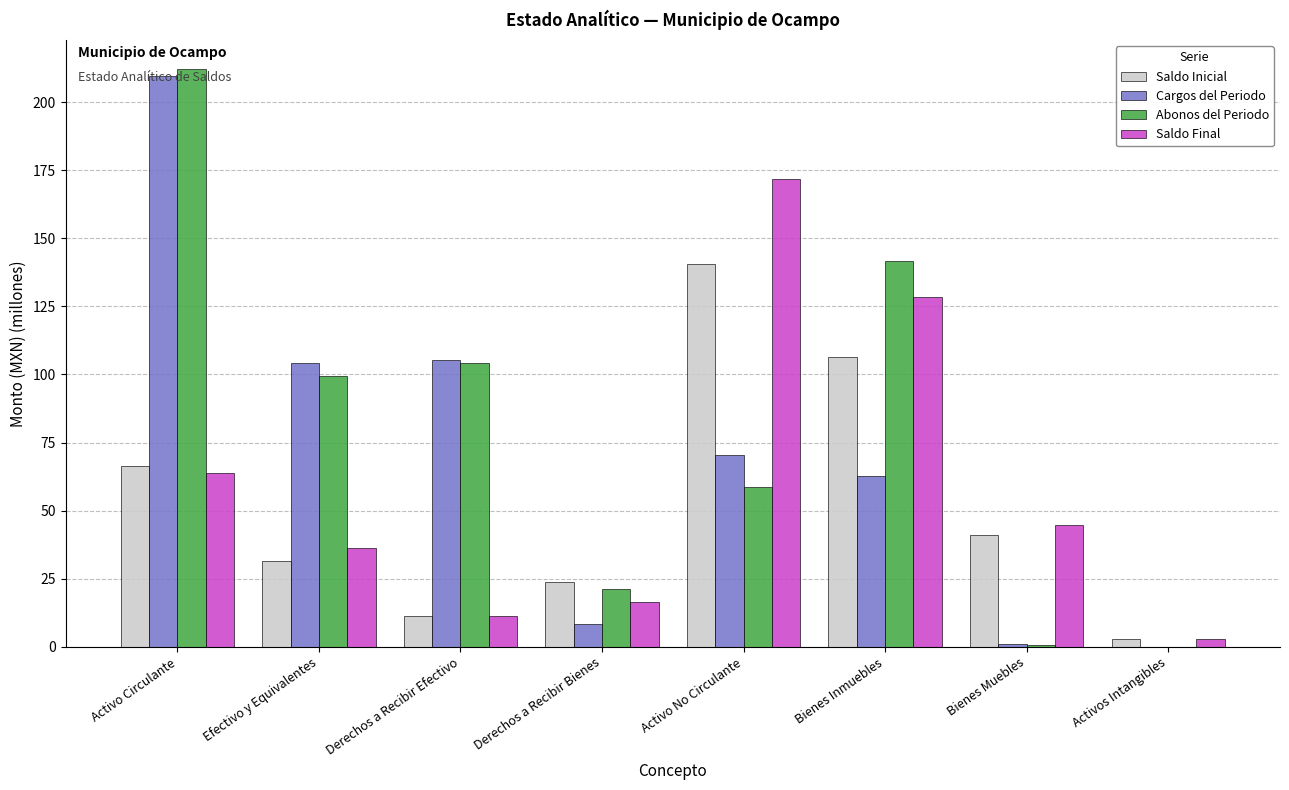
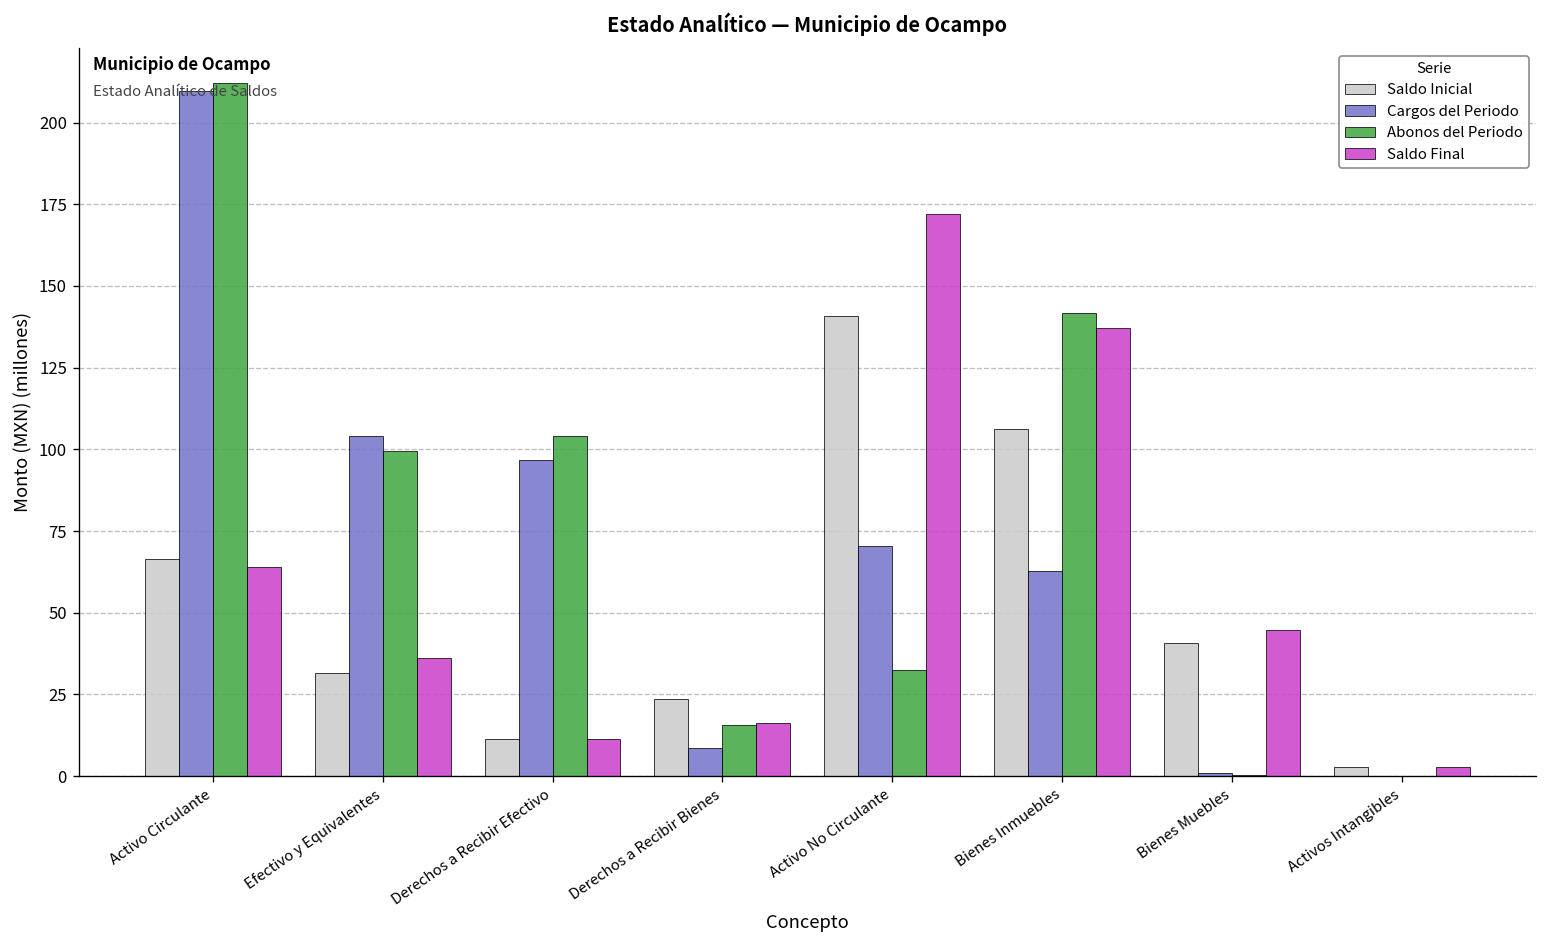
  {
    "Saldo Inicial": {
      "Activo Circulante": 67,
      "Efectivo y Equivalentes": 31,
      "Derechos a Recibir Efectivo": 11,
      "Derechos a Recibir Bienes": 24,
      "Activo No Circulante": 141,
      "Bienes Inmuebles": 106,
      "Bienes Muebles": 41,
      "Activos Intangibles": 3
    },
    "Cargos del Periodo": {
      "Activo Circulante": 210,
      "Efectivo y Equivalentes": 104,
-     "Derechos a Recibir Efectivo": 105,
+     "Derechos a Recibir Efectivo": 97,
      "Derechos a Recibir Bienes": 8,
      "Activo No Circulante": 70,
      "Bienes Inmuebles": 63,
      "Bienes Muebles": 1,
      "Activos Intangibles": 0
    },
    "Abonos del Periodo": {
      "Activo Circulante": 212,
      "Efectivo y Equivalentes": 99,
      "Derechos a Recibir Efectivo": 104,
-     "Derechos a Recibir Bienes": 21,
-     "Activo No Circulante": 59,
+     "Derechos a Recibir Bienes": 16,
+     "Activo No Circulante": 33,
      "Bienes Inmuebles": 142,
      "Activos Intangibles": 0
    },
    "Saldo Final": {
      "Activo Circulante": 64,
      "Efectivo y Equivalentes": 36,
      "Derechos a Recibir Efectivo": 11,
      "Derechos a Recibir Bienes": 16,
      "Activo No Circulante": 172,
-     "Bienes Inmuebles": 128,
+     "Bienes Inmuebles": 137,
      "Bienes Muebles": 45,
      "Activos Intangibles": 3
    }
  }
